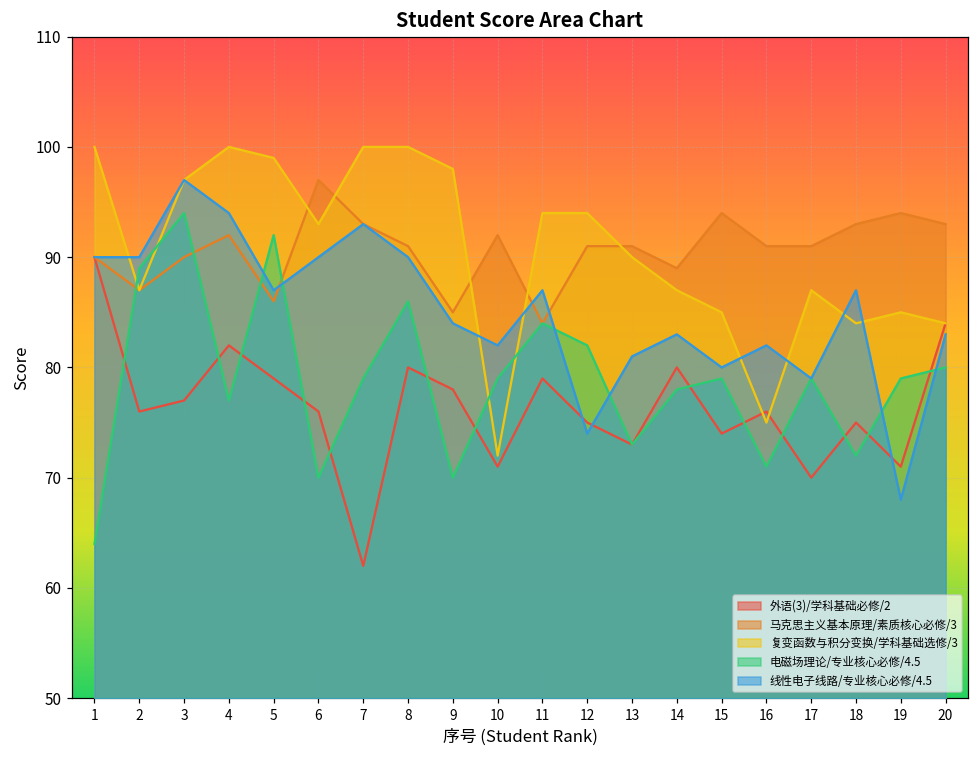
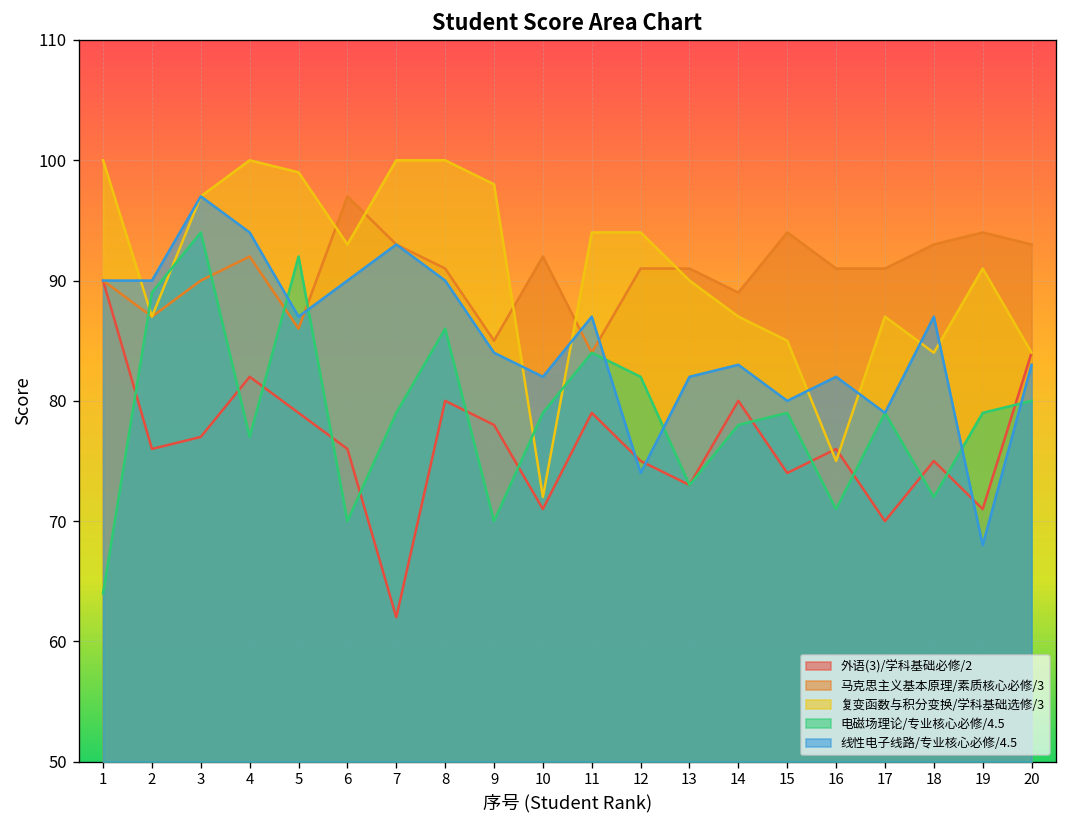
  {
    "复变函数与积分变换/学科基础选修/3": {
      "1": 100,
      "4": 100,
      "5": 99,
      "6": 93,
      "7": 100,
      "8": 100,
      "9": 98,
      "10": 72,
      "11": 94,
      "12": 94,
      "13": 90,
      "14": 87,
      "15": 85,
      "16": 75,
      "17": 87,
      "18": 84,
-     "19": 85
+     "19": 91
    },
    "电磁场理论/专业核心必修/4.5": {
      "1": 64,
      "2": 89,
      "3": 94,
      "4": 77,
      "5": 92,
      "6": 70,
      "7": 79,
      "8": 86,
      "9": 70,
      "10": 79,
      "12": 82,
      "14": 78,
      "15": 79,
      "16": 71,
      "18": 72,
      "19": 79,
      "20": 80
    },
    "线性电子线路/专业核心必修/4.5": {
      "2": 90,
      "4": 94,
      "5": 87,
      "6": 90,
      "8": 90,
      "9": 84,
      "10": 82,
      "11": 87,
      "12": 74,
-     "13": 81,
+     "13": 82,
      "14": 83,
      "15": 80,
      "16": 82,
      "18": 87,
      "19": 68,
      "20": 83
    }
  }
